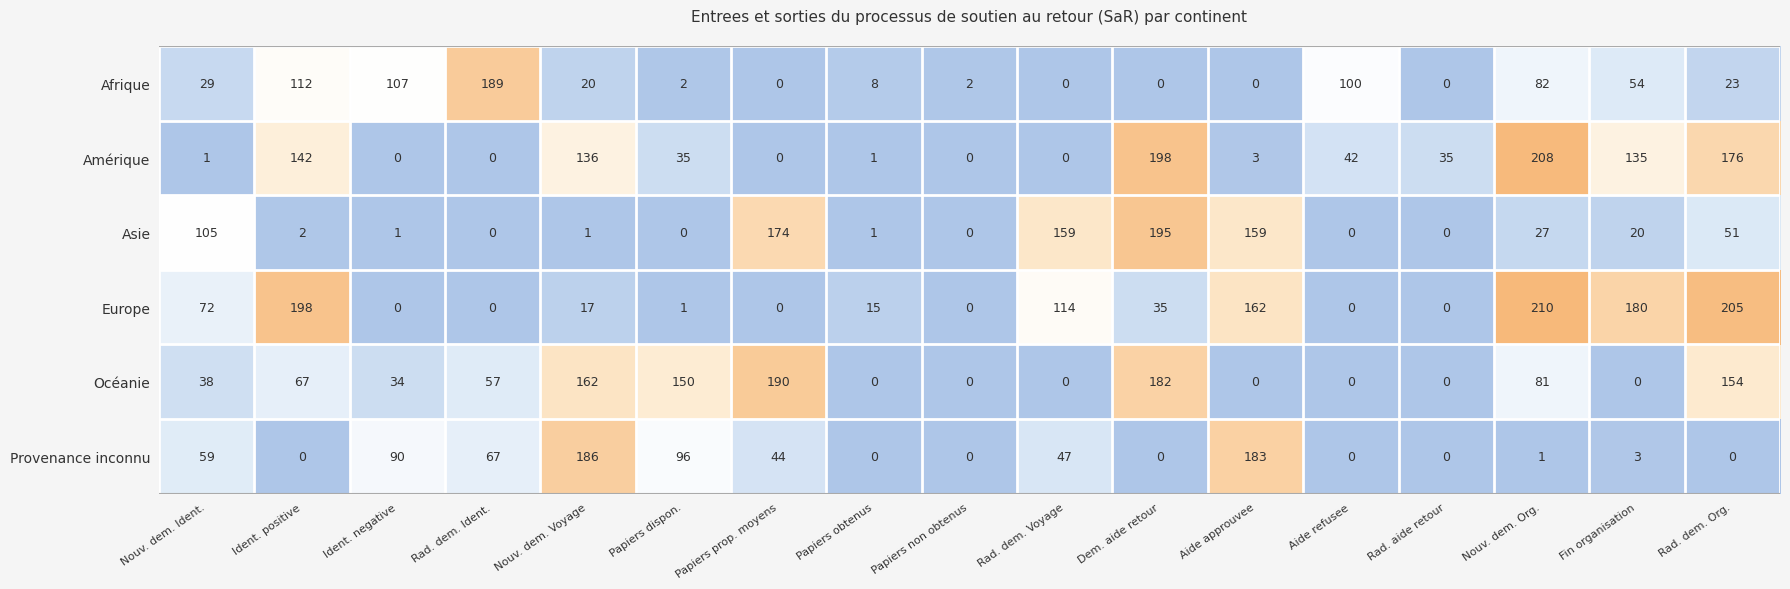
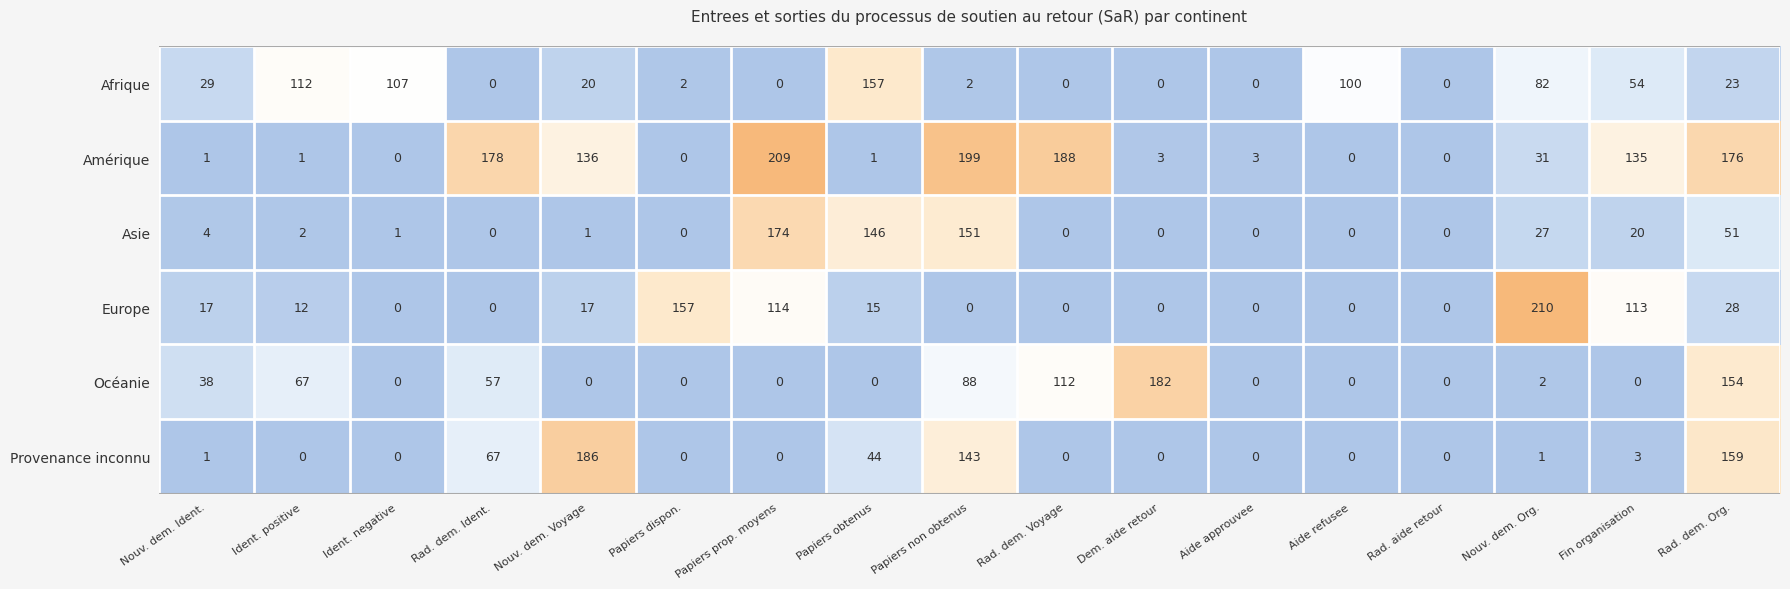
  {
    "Afrique": {
      "Nouv. dem. Ident.": 29,
      "Ident. positive": 112,
      "Ident. negative": 107,
-     "Rad. dem. Ident.": 189,
+     "Rad. dem. Ident.": 0,
      "Nouv. dem. Voyage": 20,
      "Papiers dispon.": 2,
      "Papiers prop. moyens": 0,
-     "Papiers obtenus": 8,
+     "Papiers obtenus": 157,
      "Papiers non obtenus": 2,
      "Rad. dem. Voyage": 0,
      "Dem. aide retour": 0,
      "Aide approuvee": 0,
      "Aide refusee": 100,
      "Rad. aide retour": 0,
      "Nouv. dem. Org.": 82,
      "Fin organisation": 54,
      "Rad. dem. Org.": 23
    },
    "Amérique": {
      "Nouv. dem. Ident.": 1,
-     "Ident. positive": 142,
+     "Ident. positive": 1,
      "Ident. negative": 0,
-     "Rad. dem. Ident.": 0,
+     "Rad. dem. Ident.": 178,
      "Nouv. dem. Voyage": 136,
-     "Papiers dispon.": 35,
-     "Papiers prop. moyens": 0,
+     "Papiers dispon.": 0,
+     "Papiers prop. moyens": 209,
      "Papiers obtenus": 1,
-     "Papiers non obtenus": 0,
-     "Rad. dem. Voyage": 0,
-     "Dem. aide retour": 198,
+     "Papiers non obtenus": 199,
+     "Rad. dem. Voyage": 188,
+     "Dem. aide retour": 3,
      "Aide approuvee": 3,
-     "Aide refusee": 42,
-     "Rad. aide retour": 35,
-     "Nouv. dem. Org.": 208,
+     "Aide refusee": 0,
+     "Rad. aide retour": 0,
+     "Nouv. dem. Org.": 31,
      "Fin organisation": 135,
      "Rad. dem. Org.": 176
    },
    "Asie": {
-     "Nouv. dem. Ident.": 105,
+     "Nouv. dem. Ident.": 4,
      "Ident. positive": 2,
      "Ident. negative": 1,
      "Rad. dem. Ident.": 0,
      "Nouv. dem. Voyage": 1,
      "Papiers dispon.": 0,
      "Papiers prop. moyens": 174,
-     "Papiers obtenus": 1,
-     "Papiers non obtenus": 0,
-     "Rad. dem. Voyage": 159,
-     "Dem. aide retour": 195,
-     "Aide approuvee": 159,
+     "Papiers obtenus": 146,
+     "Papiers non obtenus": 151,
+     "Rad. dem. Voyage": 0,
+     "Dem. aide retour": 0,
+     "Aide approuvee": 0,
      "Aide refusee": 0,
      "Rad. aide retour": 0,
      "Nouv. dem. Org.": 27,
      "Fin organisation": 20,
      "Rad. dem. Org.": 51
    },
    "Europe": {
-     "Nouv. dem. Ident.": 72,
-     "Ident. positive": 198,
+     "Nouv. dem. Ident.": 17,
+     "Ident. positive": 12,
      "Ident. negative": 0,
      "Rad. dem. Ident.": 0,
      "Nouv. dem. Voyage": 17,
-     "Papiers dispon.": 1,
-     "Papiers prop. moyens": 0,
+     "Papiers dispon.": 157,
+     "Papiers prop. moyens": 114,
      "Papiers obtenus": 15,
      "Papiers non obtenus": 0,
-     "Rad. dem. Voyage": 114,
-     "Dem. aide retour": 35,
-     "Aide approuvee": 162,
+     "Rad. dem. Voyage": 0,
+     "Dem. aide retour": 0,
+     "Aide approuvee": 0,
      "Aide refusee": 0,
      "Rad. aide retour": 0,
      "Nouv. dem. Org.": 210,
-     "Fin organisation": 180,
-     "Rad. dem. Org.": 205
+     "Fin organisation": 113,
+     "Rad. dem. Org.": 28
    },
    "Océanie": {
      "Nouv. dem. Ident.": 38,
      "Ident. positive": 67,
-     "Ident. negative": 34,
+     "Ident. negative": 0,
      "Rad. dem. Ident.": 57,
-     "Nouv. dem. Voyage": 162,
-     "Papiers dispon.": 150,
-     "Papiers prop. moyens": 190,
+     "Nouv. dem. Voyage": 0,
+     "Papiers dispon.": 0,
+     "Papiers prop. moyens": 0,
      "Papiers obtenus": 0,
-     "Papiers non obtenus": 0,
-     "Rad. dem. Voyage": 0,
+     "Papiers non obtenus": 88,
+     "Rad. dem. Voyage": 112,
      "Dem. aide retour": 182,
      "Aide approuvee": 0,
      "Aide refusee": 0,
      "Rad. aide retour": 0,
-     "Nouv. dem. Org.": 81,
+     "Nouv. dem. Org.": 2,
      "Fin organisation": 0,
      "Rad. dem. Org.": 154
    },
    "Provenance inconnu": {
-     "Nouv. dem. Ident.": 59,
+     "Nouv. dem. Ident.": 1,
      "Ident. positive": 0,
-     "Ident. negative": 90,
+     "Ident. negative": 0,
      "Rad. dem. Ident.": 67,
      "Nouv. dem. Voyage": 186,
-     "Papiers dispon.": 96,
-     "Papiers prop. moyens": 44,
-     "Papiers obtenus": 0,
-     "Papiers non obtenus": 0,
-     "Rad. dem. Voyage": 47,
+     "Papiers dispon.": 0,
+     "Papiers prop. moyens": 0,
+     "Papiers obtenus": 44,
+     "Papiers non obtenus": 143,
+     "Rad. dem. Voyage": 0,
      "Dem. aide retour": 0,
-     "Aide approuvee": 183,
+     "Aide approuvee": 0,
      "Aide refusee": 0,
      "Rad. aide retour": 0,
      "Nouv. dem. Org.": 1,
      "Fin organisation": 3,
-     "Rad. dem. Org.": 0
+     "Rad. dem. Org.": 159
    }
  }
